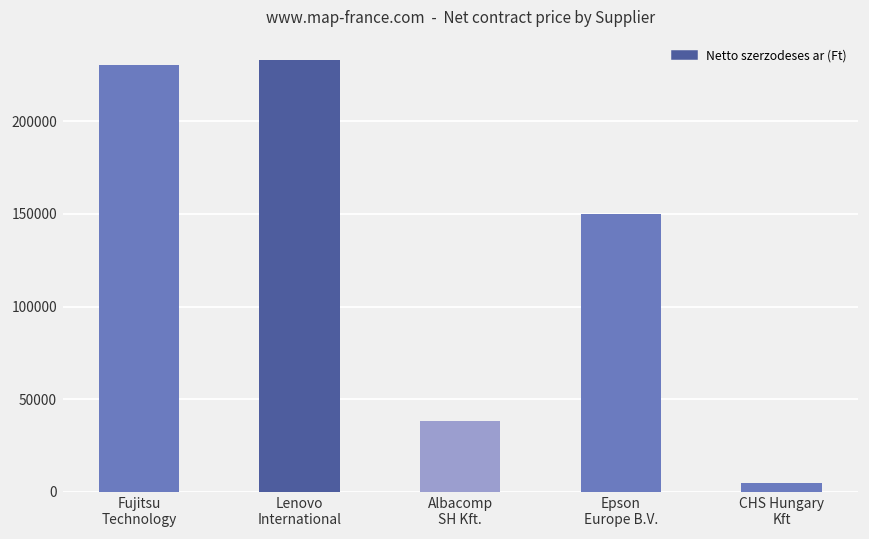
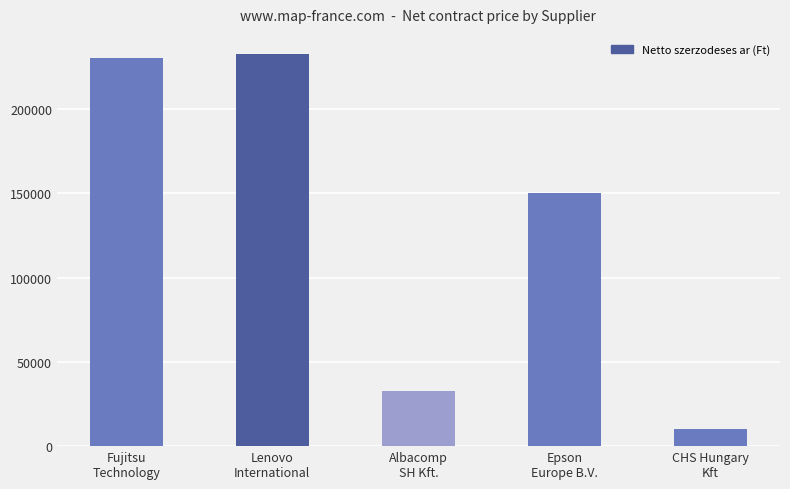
  {
    "Fujitsu Technology": 231000,
    "Lenovo International": 233000,
-   "Albacomp SH Kft.": 38000,
+   "Albacomp SH Kft.": 33000,
    "Epson Europe B.V.": 150000,
-   "CHS Hungary Kft": 5000
+   "CHS Hungary Kft": 10000
  }
